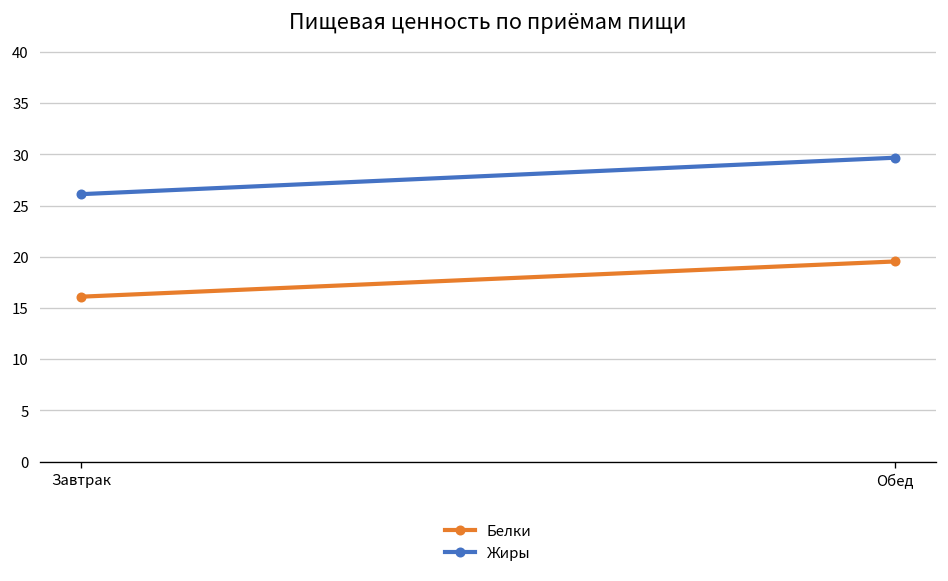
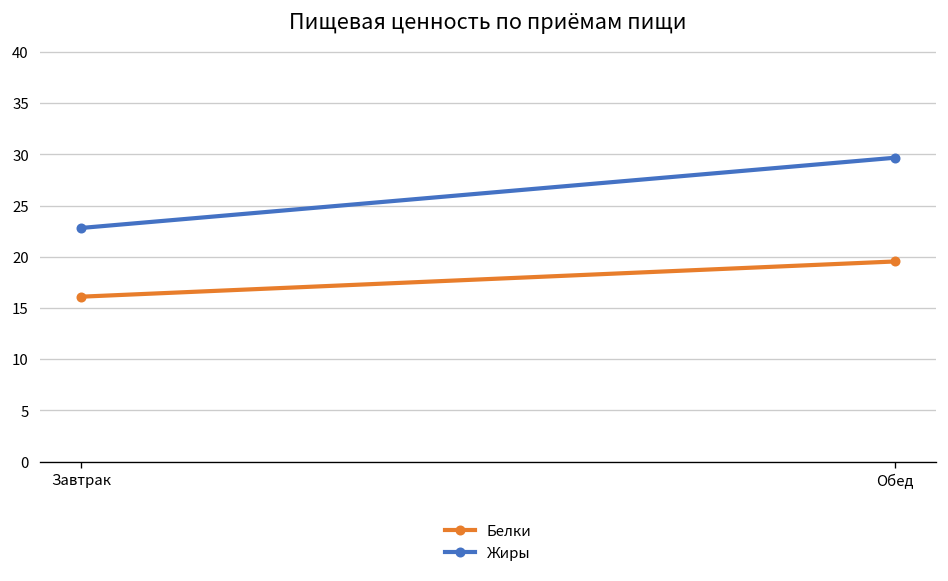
  {
    "Белки": {
      "Завтрак": 16,
      "Обед": 20
    },
    "Жиры": {
-     "Завтрак": 26,
+     "Завтрак": 23,
      "Обед": 30
    }
  }
